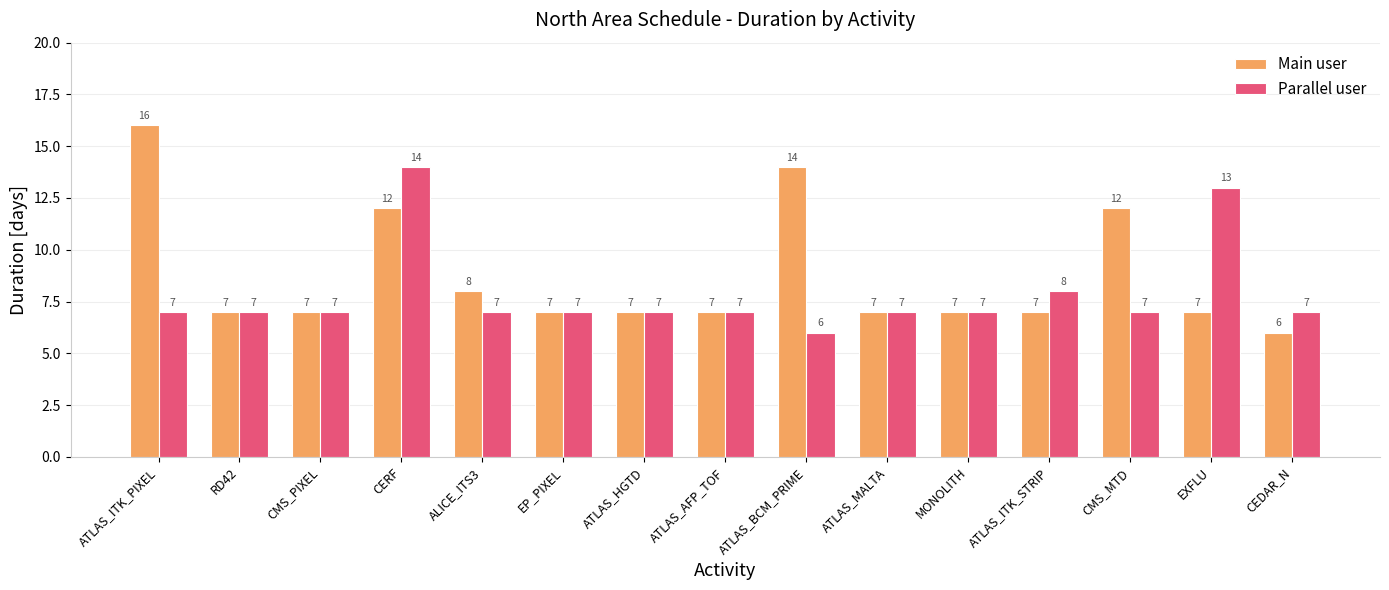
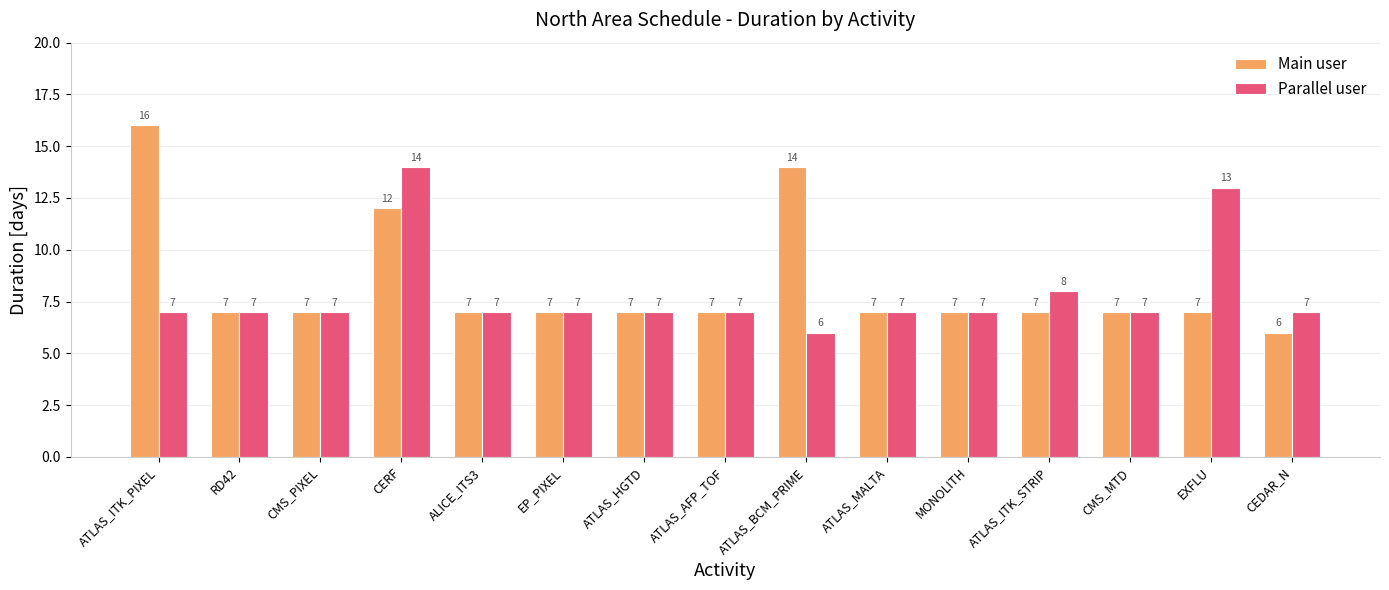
  {
    "Main user": {
      "ATLAS_ITK_PIXEL": 16,
      "RD42": 7,
      "CMS_PIXEL": 7,
      "CERF": 12,
-     "ALICE_ITS3": 8,
+     "ALICE_ITS3": 7,
      "EP_PIXEL": 7,
      "ATLAS_HGTD": 7,
      "ATLAS_AFP_TOF": 7,
      "ATLAS_BCM_PRIME": 14,
      "ATLAS_MALTA": 7,
      "MONOLITH": 7,
      "ATLAS_ITK_STRIP": 7,
-     "CMS_MTD": 12,
+     "CMS_MTD": 7,
      "EXFLU": 7,
      "CEDAR_N": 6
    },
    "Parallel user": {
      "ATLAS_ITK_PIXEL": 7,
      "RD42": 7,
      "CMS_PIXEL": 7,
      "CERF": 14,
      "ALICE_ITS3": 7,
      "EP_PIXEL": 7,
      "ATLAS_HGTD": 7,
      "ATLAS_AFP_TOF": 7,
      "ATLAS_BCM_PRIME": 6,
      "ATLAS_MALTA": 7,
      "MONOLITH": 7,
      "ATLAS_ITK_STRIP": 8,
      "CMS_MTD": 7,
      "EXFLU": 13,
      "CEDAR_N": 7
    }
  }
